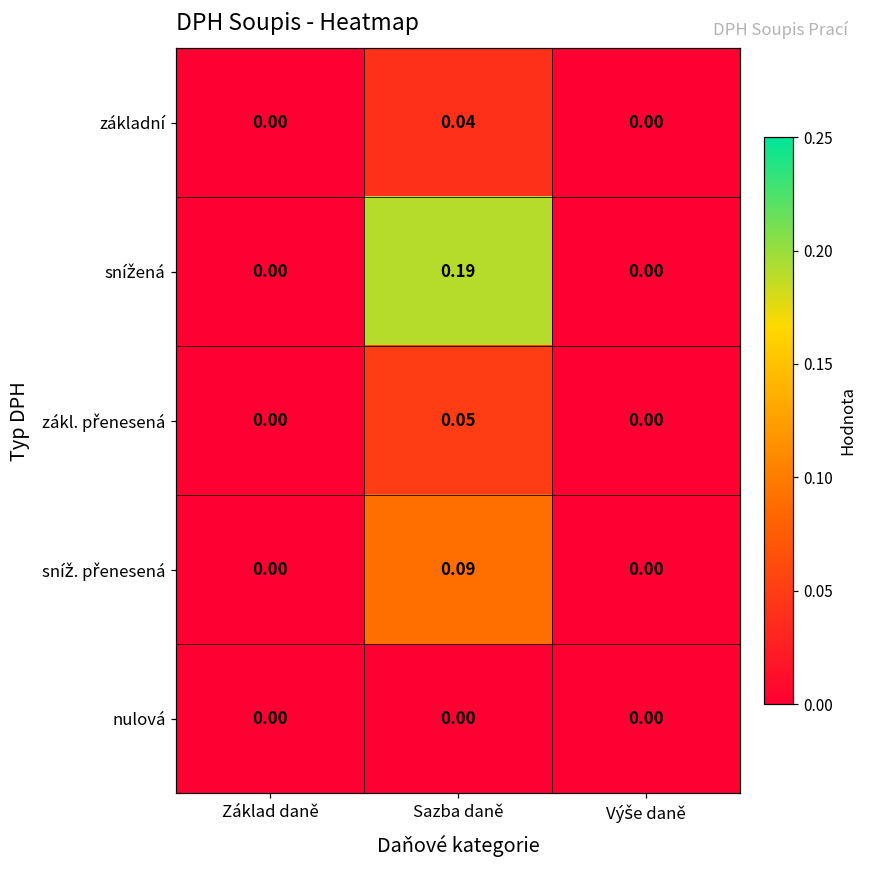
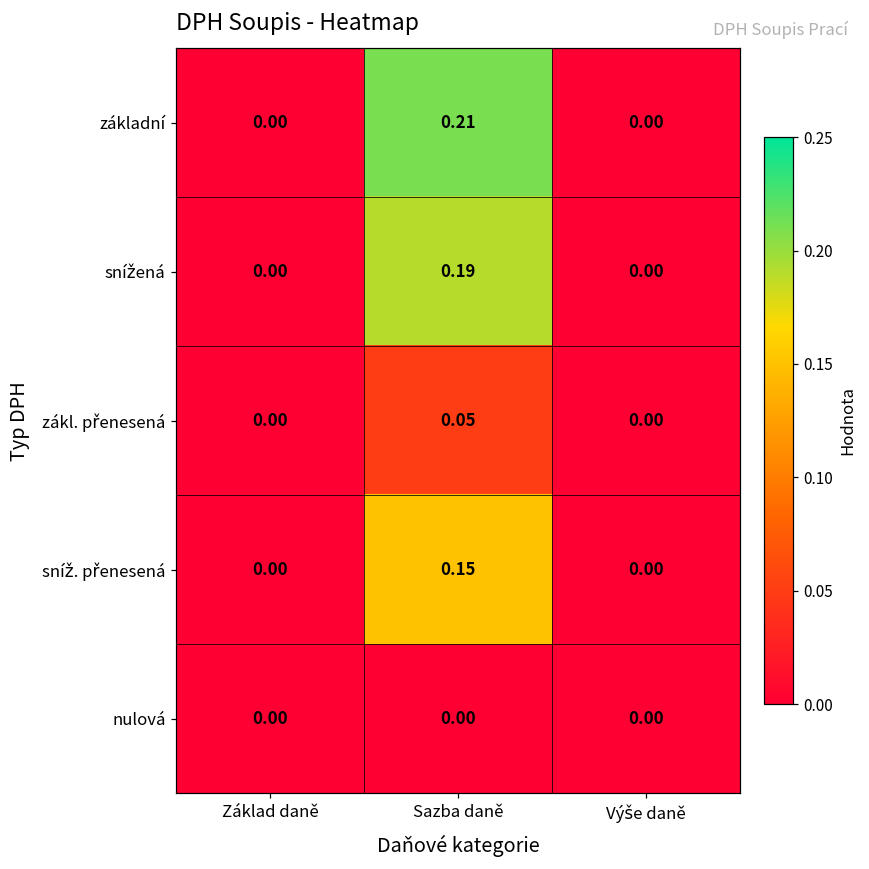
  {
    "základní": {
      "Základ daně": 0.00,
-     "Sazba daně": 0.04,
+     "Sazba daně": 0.21,
      "Výše daně": 0.00
    },
    "snížená": {
      "Základ daně": 0.00,
      "Sazba daně": 0.19,
      "Výše daně": 0.00
    },
    "zákl. přenesená": {
      "Základ daně": 0.00,
      "Sazba daně": 0.05,
      "Výše daně": 0.00
    },
    "sníž. přenesená": {
      "Základ daně": 0.00,
-     "Sazba daně": 0.09,
+     "Sazba daně": 0.15,
      "Výše daně": 0.00
    },
    "nulová": {
      "Základ daně": 0.00,
      "Sazba daně": 0.00,
      "Výše daně": 0.00
    }
  }
